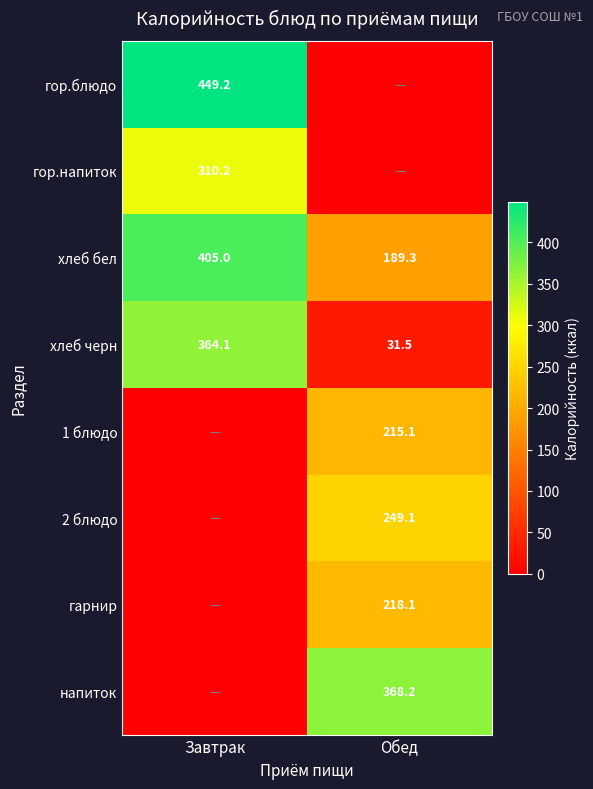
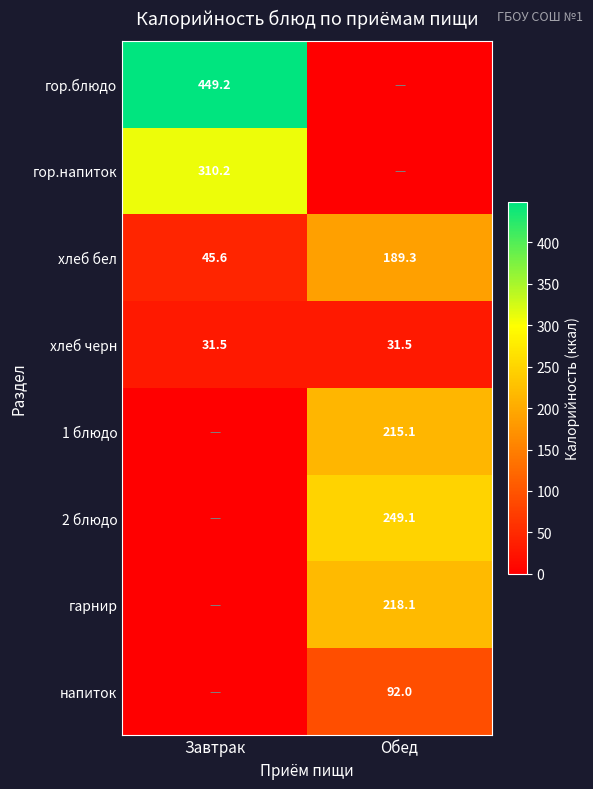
  {
    "гор.блюдо": {
      "Завтрак": 449.2
    },
    "гор.напиток": {
      "Завтрак": 310.2
    },
    "хлеб бел": {
-     "Завтрак": 405.0,
+     "Завтрак": 45.6,
      "Обед": 189.3
    },
    "хлеб черн": {
-     "Завтрак": 364.1,
+     "Завтрак": 31.5,
      "Обед": 31.5
    },
    "1 блюдо": {
      "Обед": 215.1
    },
    "2 блюдо": {
      "Обед": 249.1
    },
    "гарнир": {
      "Обед": 218.1
    },
    "напиток": {
-     "Обед": 368.2
+     "Обед": 92.0
    }
  }
